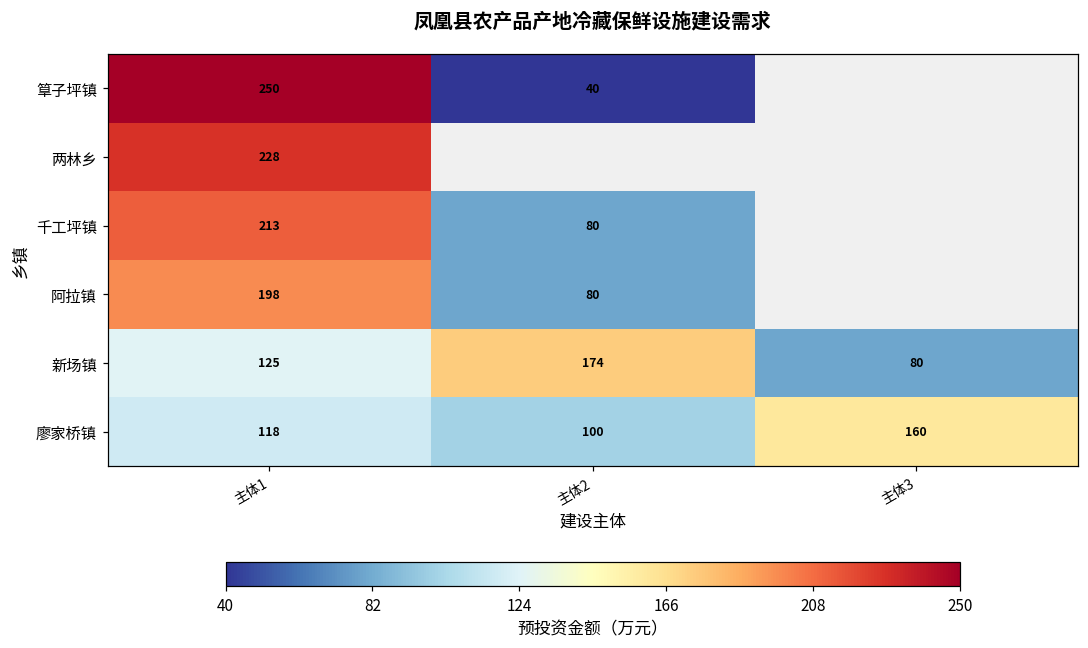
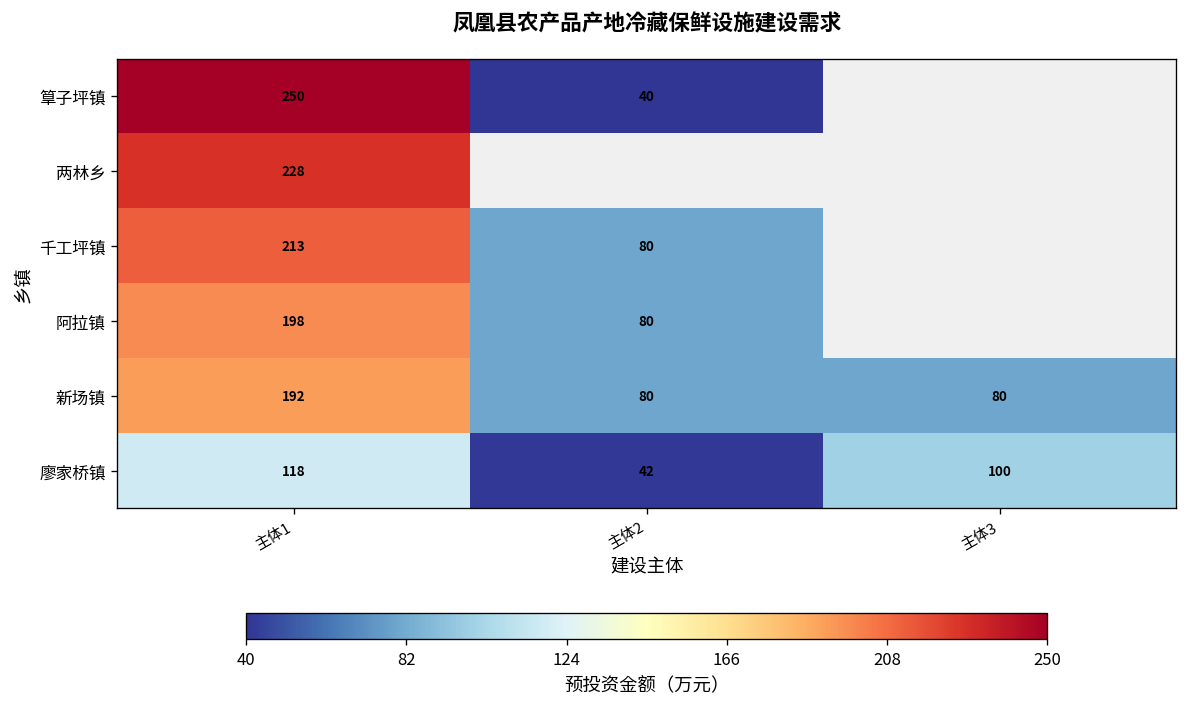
  {
    "筸子坪镇": {
      "主体1": 250,
      "主体2": 40
    },
    "两林乡": {
      "主体1": 228
    },
    "千工坪镇": {
      "主体1": 213,
      "主体2": 80
    },
    "阿拉镇": {
      "主体1": 198,
      "主体2": 80
    },
    "新场镇": {
-     "主体1": 125,
-     "主体2": 174,
+     "主体1": 192,
+     "主体2": 80,
      "主体3": 80
    },
    "廖家桥镇": {
      "主体1": 118,
-     "主体2": 100,
-     "主体3": 160
+     "主体2": 42,
+     "主体3": 100
    }
  }
